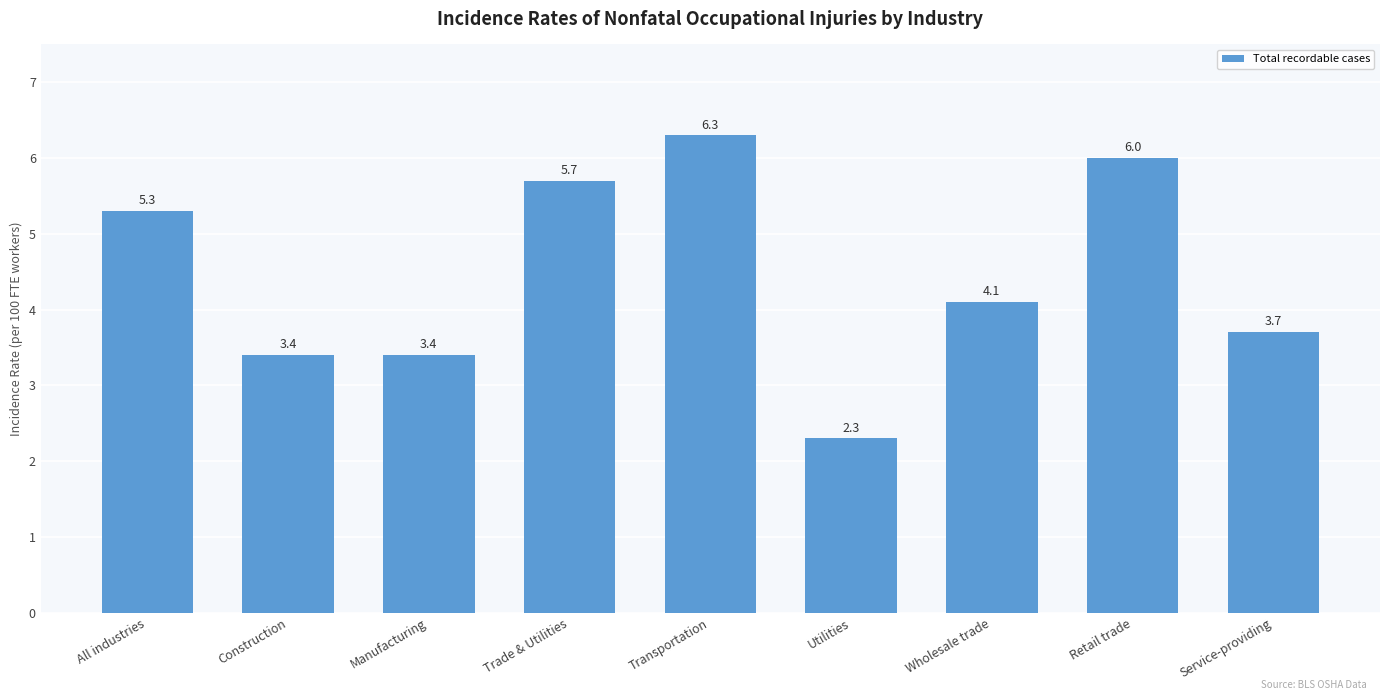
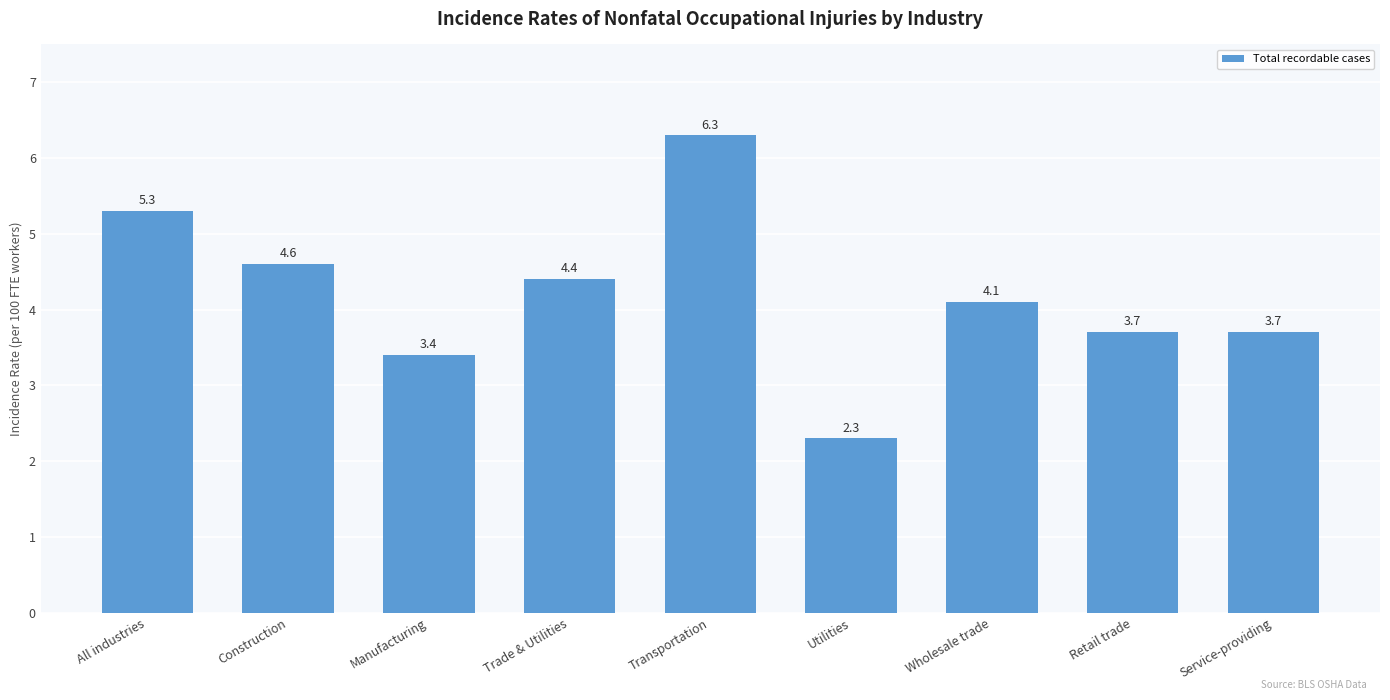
  {
    "All industries": 5.3,
-   "Construction": 3.4,
+   "Construction": 4.6,
    "Manufacturing": 3.4,
-   "Trade & Utilities": 5.7,
+   "Trade & Utilities": 4.4,
    "Transportation": 6.3,
    "Utilities": 2.3,
    "Wholesale trade": 4.1,
-   "Retail trade": 6.0,
+   "Retail trade": 3.7,
    "Service-providing": 3.7
  }
